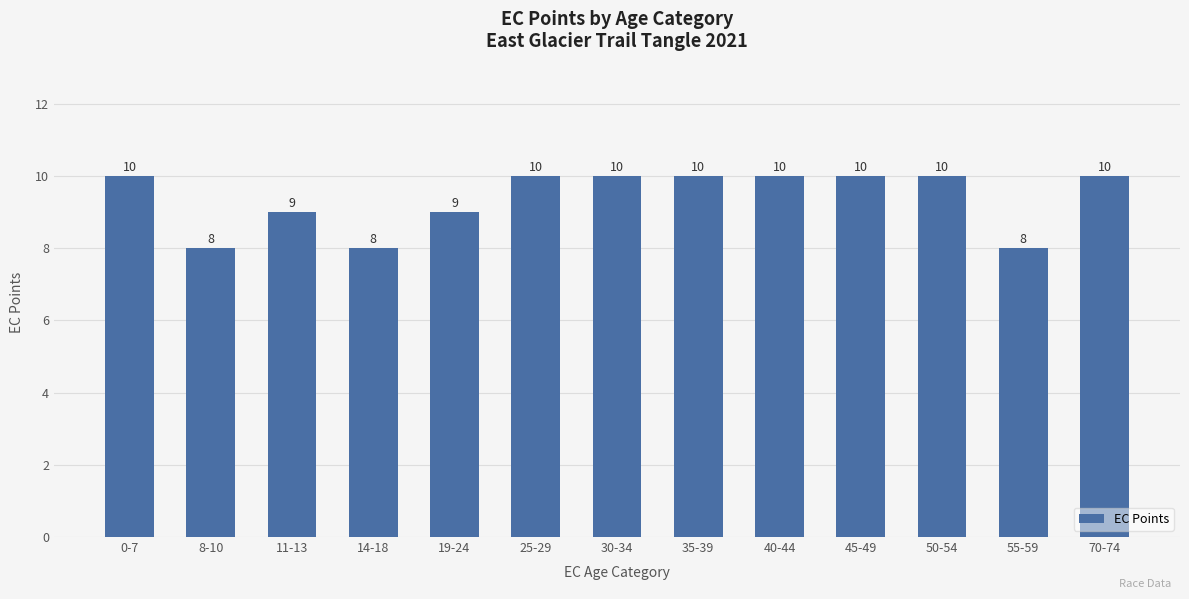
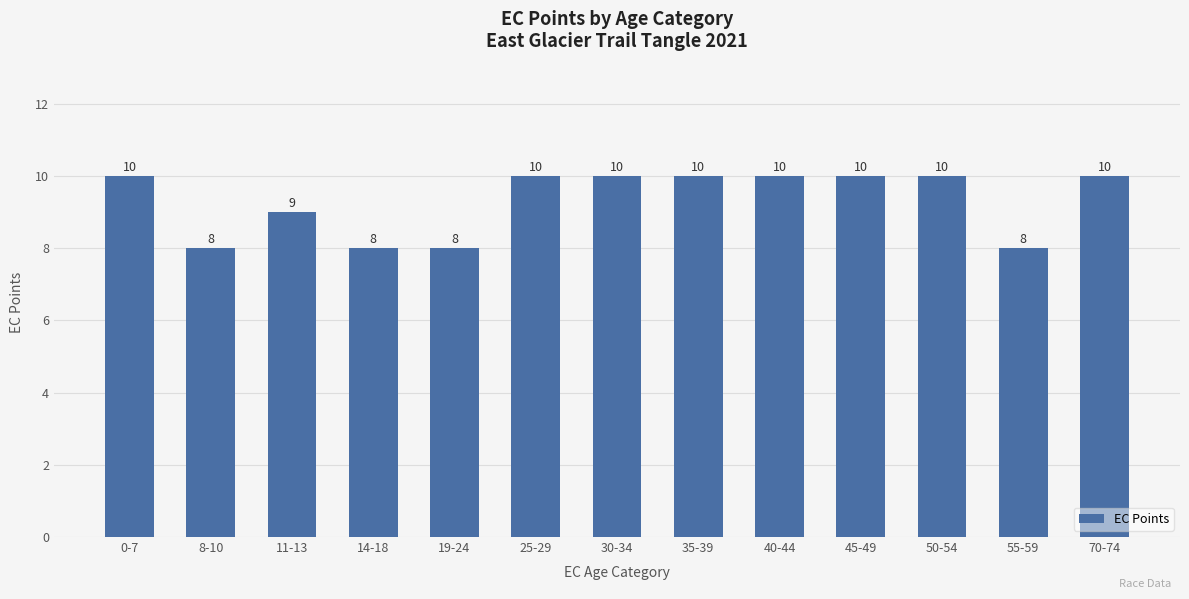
  {
    "0-7": 10,
    "8-10": 8,
    "11-13": 9,
    "14-18": 8,
-   "19-24": 9,
+   "19-24": 8,
    "25-29": 10,
    "30-34": 10,
    "35-39": 10,
    "40-44": 10,
    "45-49": 10,
    "50-54": 10,
    "55-59": 8,
    "70-74": 10
  }
